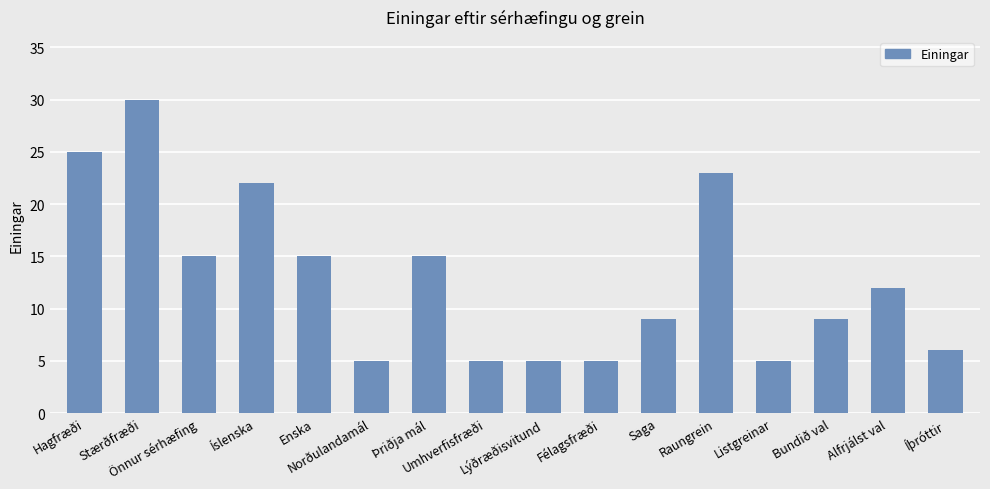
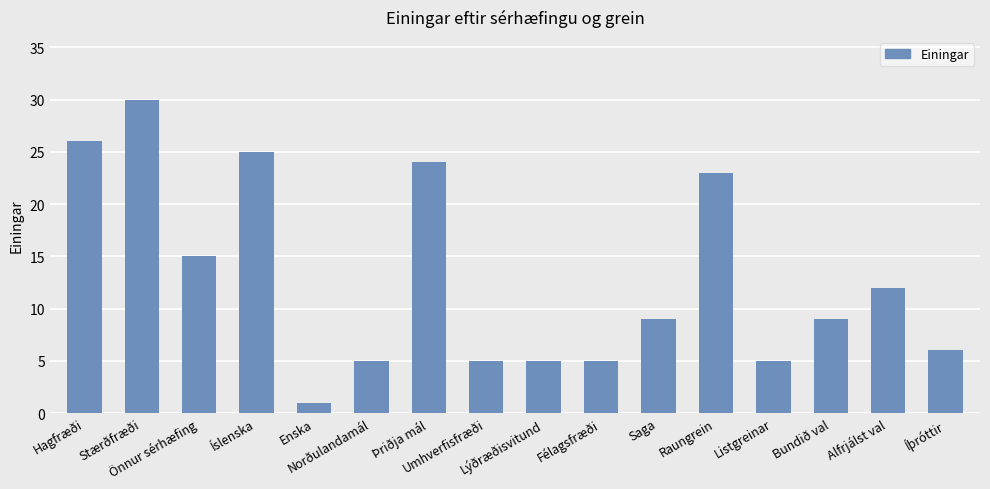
  {
-   "Hagfræði": 25,
+   "Hagfræði": 26,
    "Stærðfræði": 30,
    "Önnur sérhæfing": 15,
-   "Íslenska": 22,
-   "Enska": 15,
+   "Íslenska": 25,
+   "Enska": 1,
    "Norðulandamál": 5,
-   "Þriðja mál": 15,
+   "Þriðja mál": 24,
    "Umhverfisfræði": 5,
    "Lýðræðisvitund": 5,
    "Félagsfræði": 5,
    "Saga": 9,
    "Raungrein": 23,
    "Listgreinar": 5,
    "Bundið val": 9,
    "Alfrjálst val": 12,
    "Íþróttir": 6
  }
